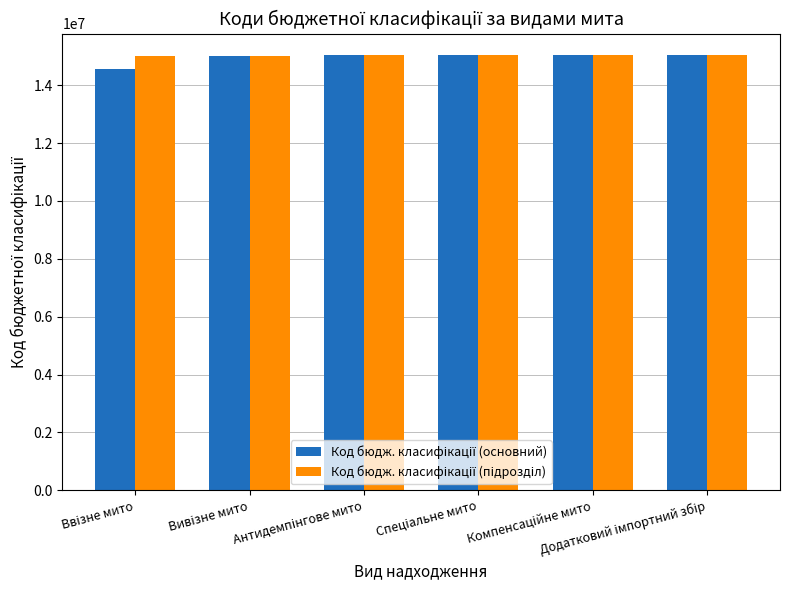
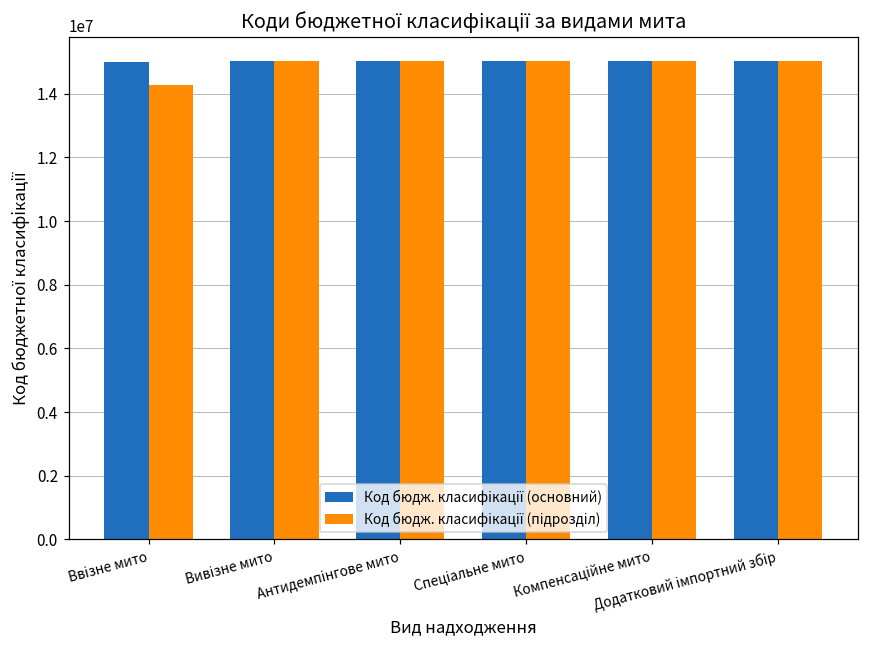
  {
    "Код бюдж. класифікації (основний)": {
-     "Ввізне мито": 14600000,
+     "Ввізне мито": 15000000,
      "Вивізне мито": 15000000,
      "Антидемпінгове мито": 15000000,
      "Спеціальне мито": 15000000,
      "Компенсаційне мито": 15000000,
      "Додатковий імпортний збір": 15000000
    },
    "Код бюдж. класифікації (підрозділ)": {
-     "Ввізне мито": 15000000,
+     "Ввізне мито": 14300000,
      "Вивізне мито": 15000000,
      "Антидемпінгове мито": 15000000,
      "Спеціальне мито": 15000000,
      "Компенсаційне мито": 15000000,
      "Додатковий імпортний збір": 15000000
    }
  }
